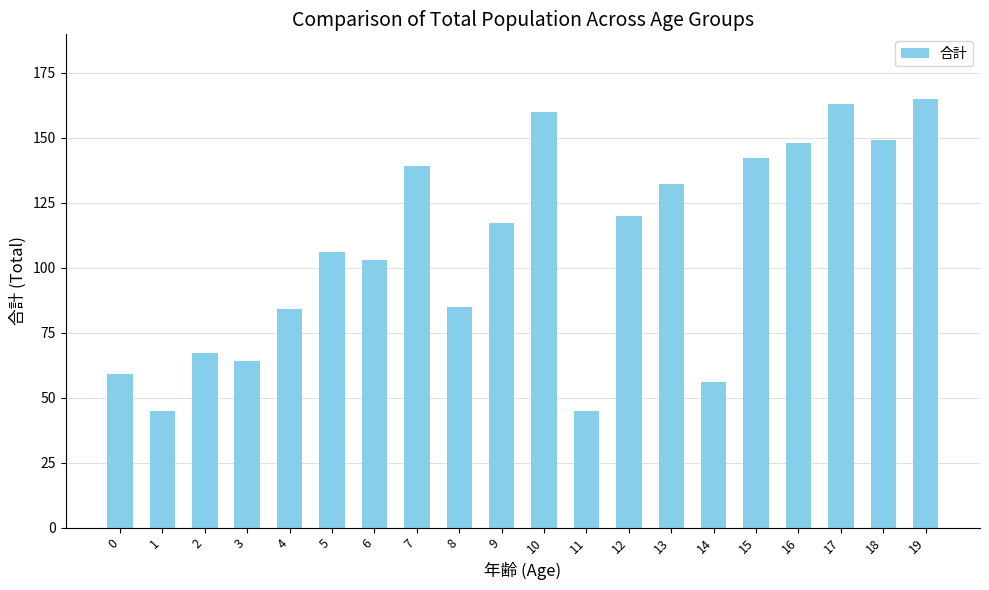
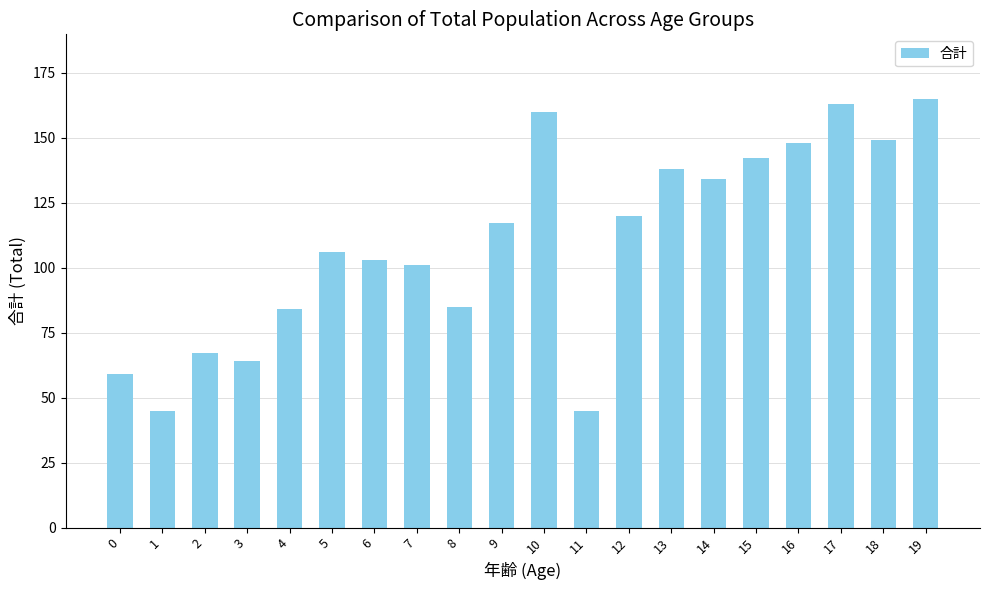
  {
    "0": 59,
    "1": 45,
    "2": 67,
    "3": 64,
    "4": 84,
    "5": 106,
    "6": 103,
-   "7": 139,
+   "7": 101,
    "8": 85,
    "9": 117,
    "10": 160,
    "11": 45,
    "12": 120,
-   "13": 132,
-   "14": 56,
+   "13": 138,
+   "14": 134,
    "15": 142,
    "16": 148,
    "17": 163,
    "18": 149,
    "19": 165
  }
